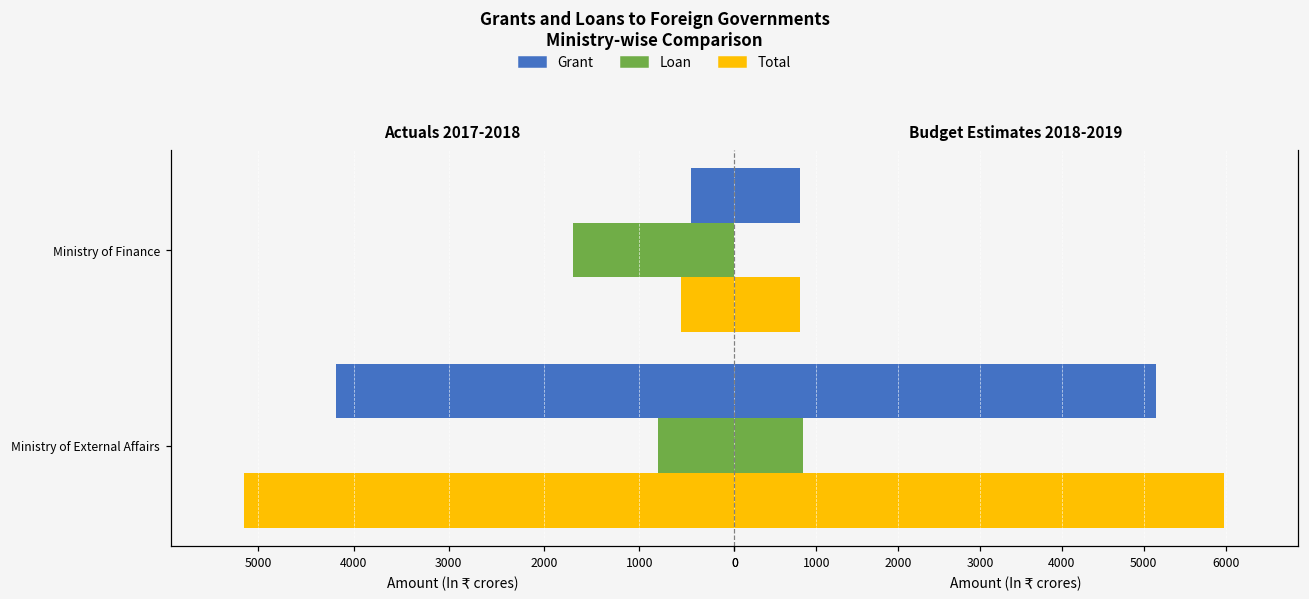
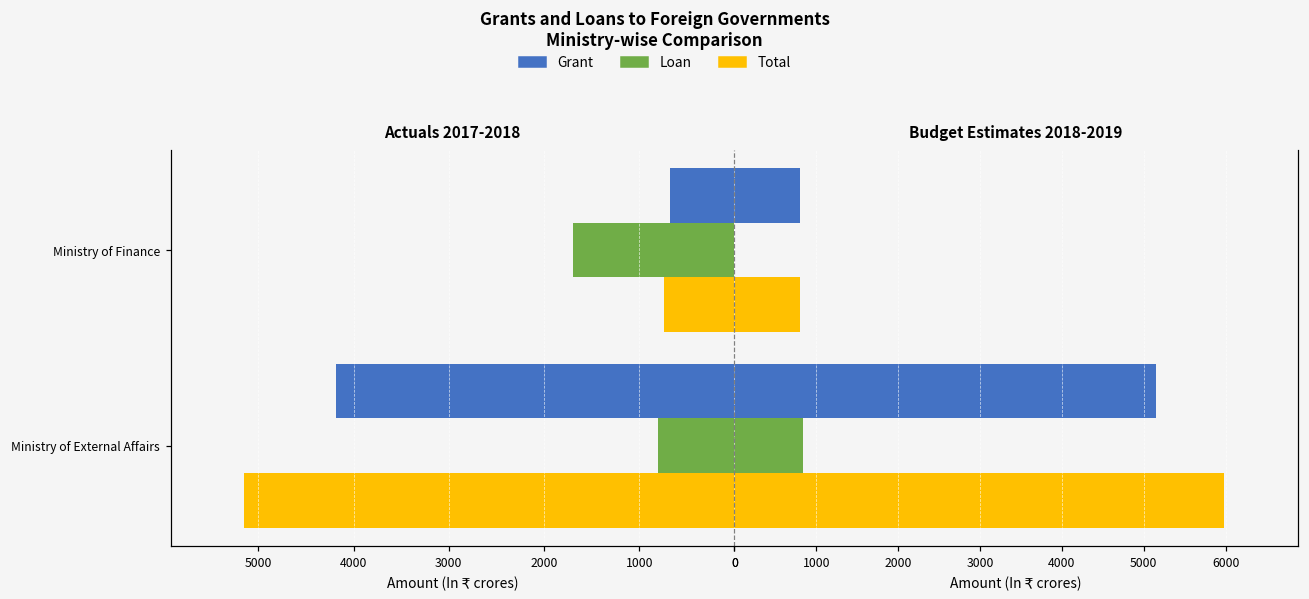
  {
    "Actuals 2017-2018": {
      "Grant": {
-       "Ministry of Finance": 500,
+       "Ministry of Finance": 700,
        "Ministry of External Affairs": 4200
      },
      "Loan": {
        "Ministry of Finance": 1700,
        "Ministry of External Affairs": 800
      },
      "Total": {
-       "Ministry of Finance": 600,
+       "Ministry of Finance": 700,
        "Ministry of External Affairs": 5100
      }
    }
  }
